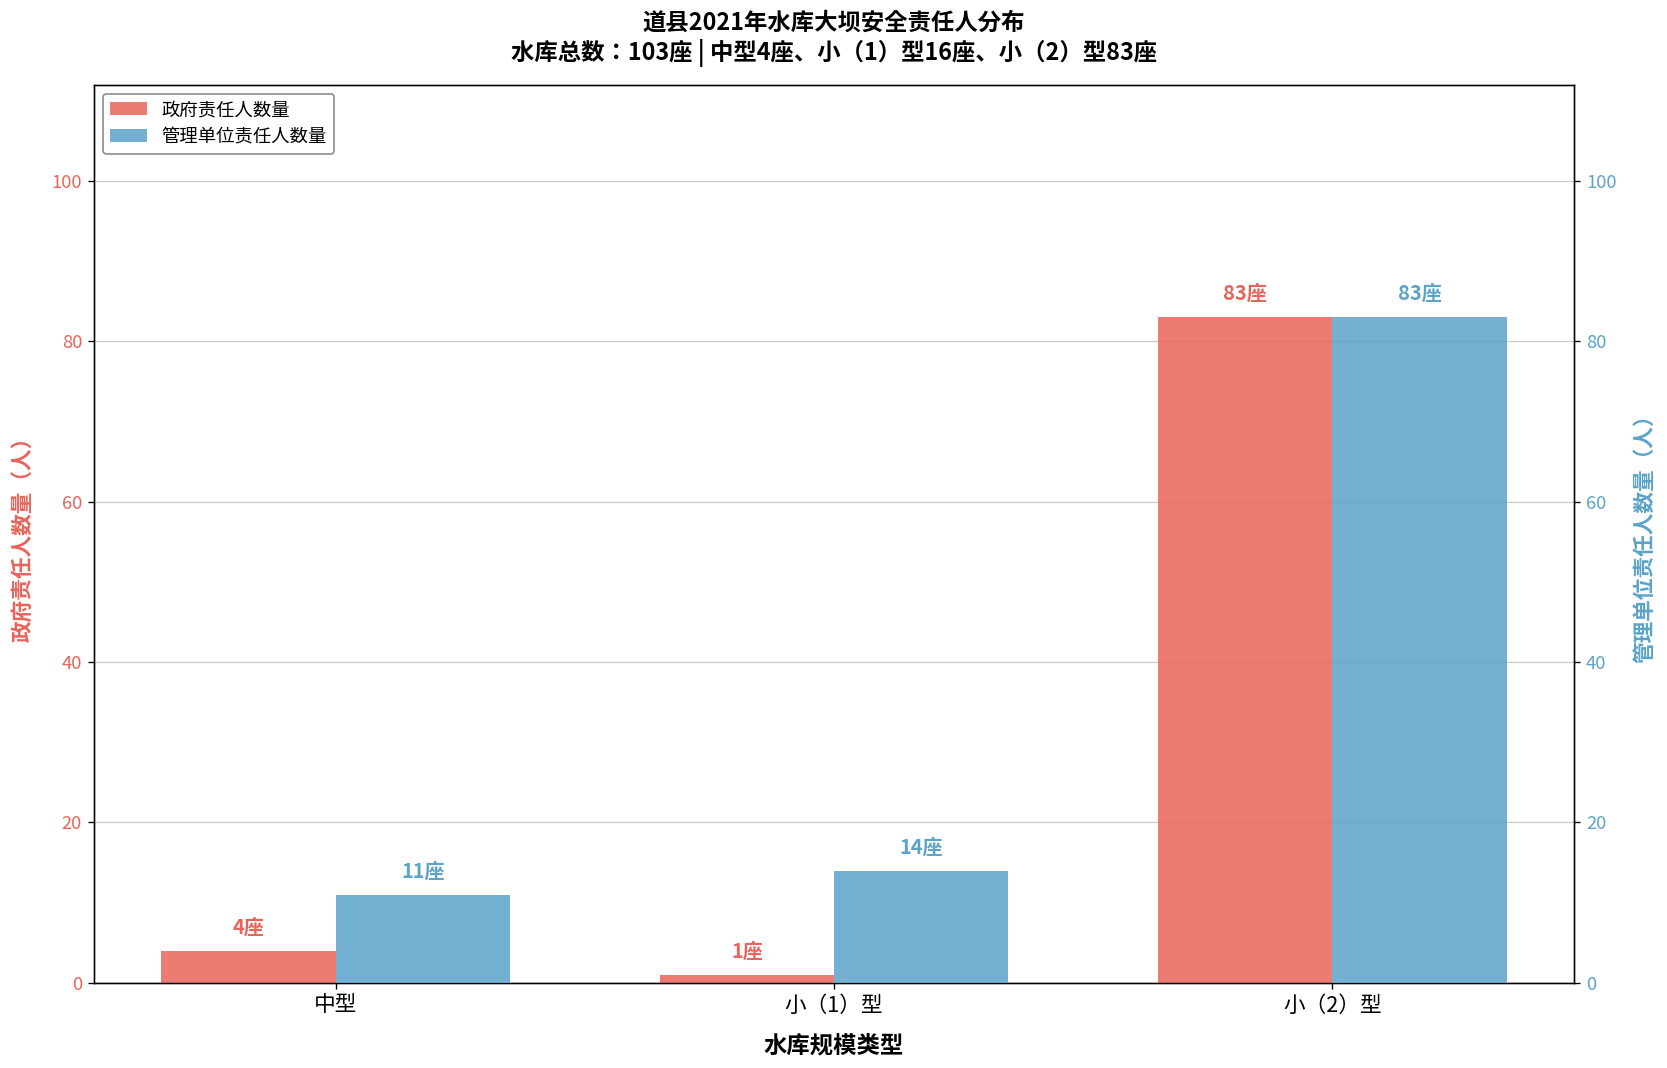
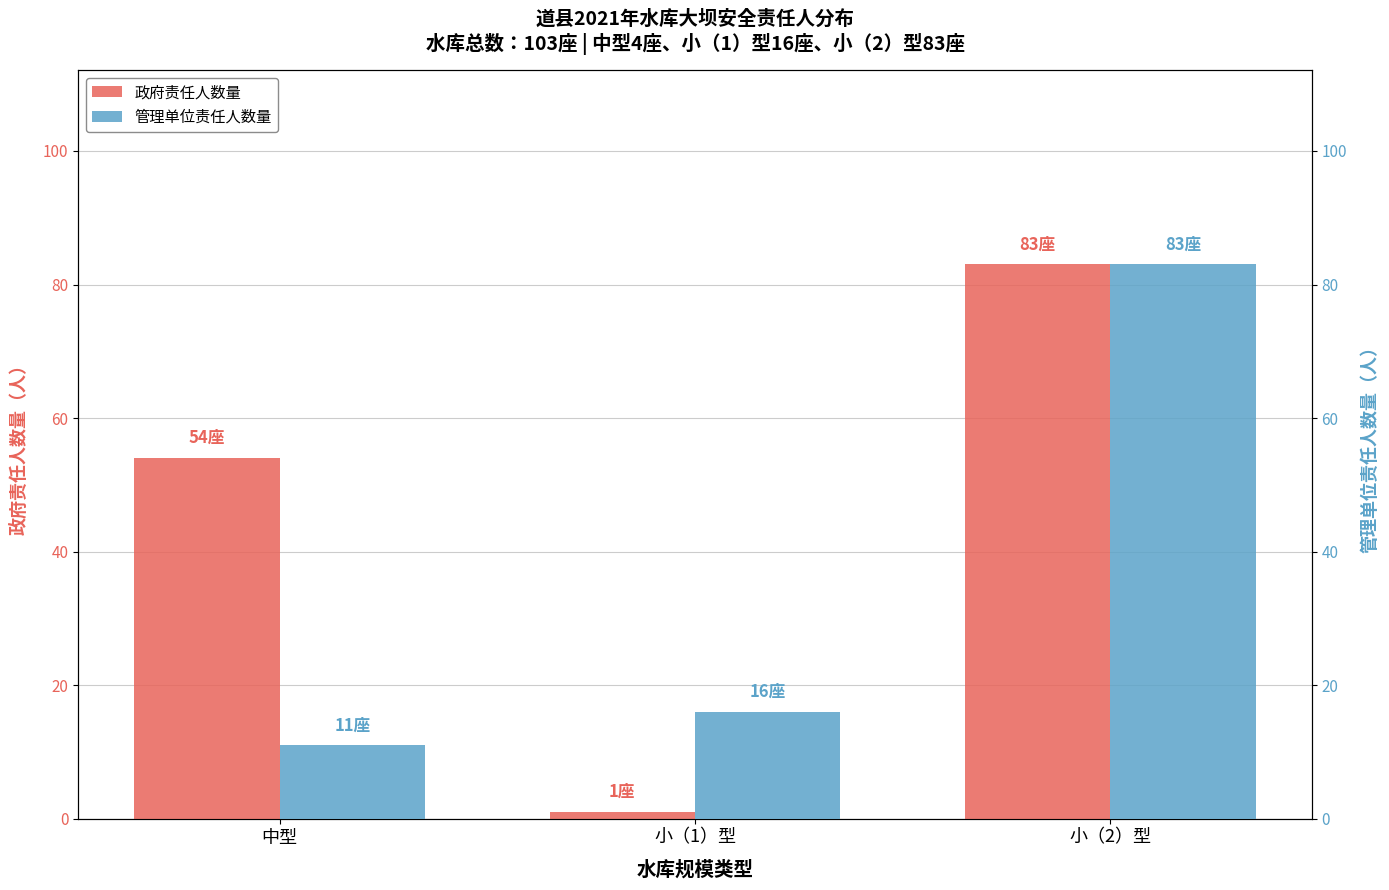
  {
    "政府责任人数量": {
-     "中型": "4座",
+     "中型": "54座",
      "小（1）型": "1座",
      "小（2）型": "83座"
    },
    "管理单位责任人数量": {
      "中型": "11座",
-     "小（1）型": "14座",
+     "小（1）型": "16座",
      "小（2）型": "83座"
    }
  }
